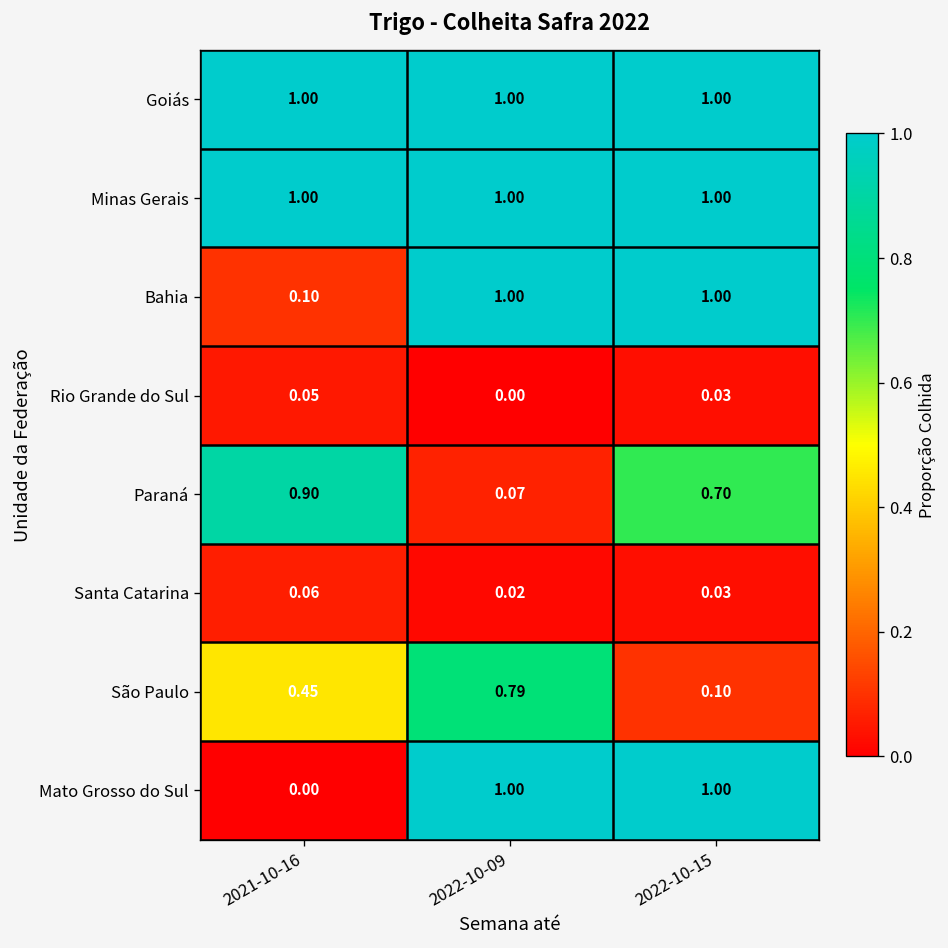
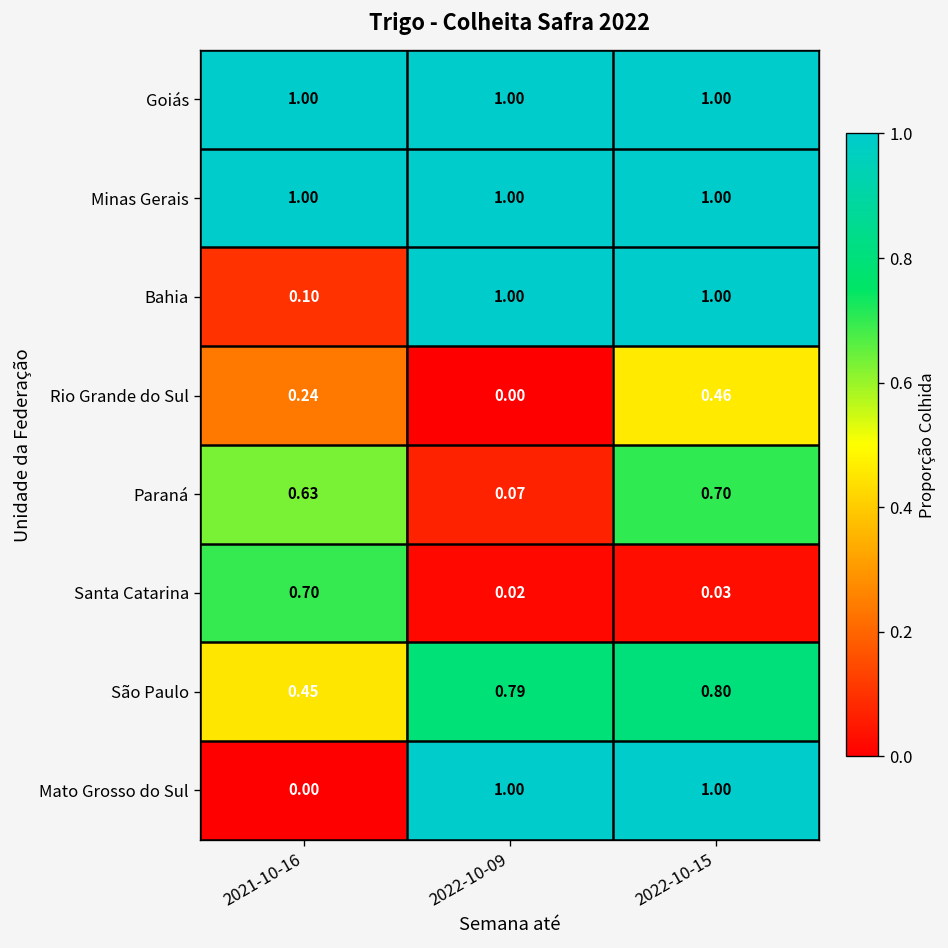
  {
    "Goiás": {
      "2021-10-16": 1.00,
      "2022-10-09": 1.00,
      "2022-10-15": 1.00
    },
    "Minas Gerais": {
      "2021-10-16": 1.00,
      "2022-10-09": 1.00,
      "2022-10-15": 1.00
    },
    "Bahia": {
      "2021-10-16": 0.10,
      "2022-10-09": 1.00,
      "2022-10-15": 1.00
    },
    "Rio Grande do Sul": {
-     "2021-10-16": 0.05,
+     "2021-10-16": 0.24,
      "2022-10-09": 0.00,
-     "2022-10-15": 0.03
+     "2022-10-15": 0.46
    },
    "Paraná": {
-     "2021-10-16": 0.90,
+     "2021-10-16": 0.63,
      "2022-10-09": 0.07,
      "2022-10-15": 0.70
    },
    "Santa Catarina": {
-     "2021-10-16": 0.06,
+     "2021-10-16": 0.70,
      "2022-10-09": 0.02,
      "2022-10-15": 0.03
    },
    "São Paulo": {
      "2021-10-16": 0.45,
      "2022-10-09": 0.79,
-     "2022-10-15": 0.10
+     "2022-10-15": 0.80
    },
    "Mato Grosso do Sul": {
      "2021-10-16": 0.00,
      "2022-10-09": 1.00,
      "2022-10-15": 1.00
    }
  }
